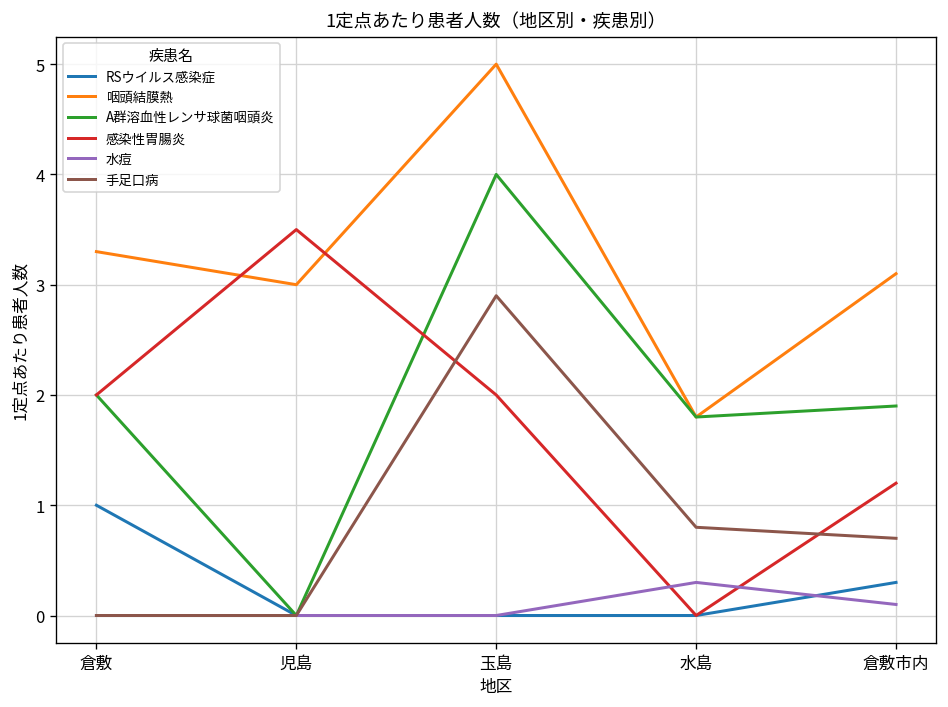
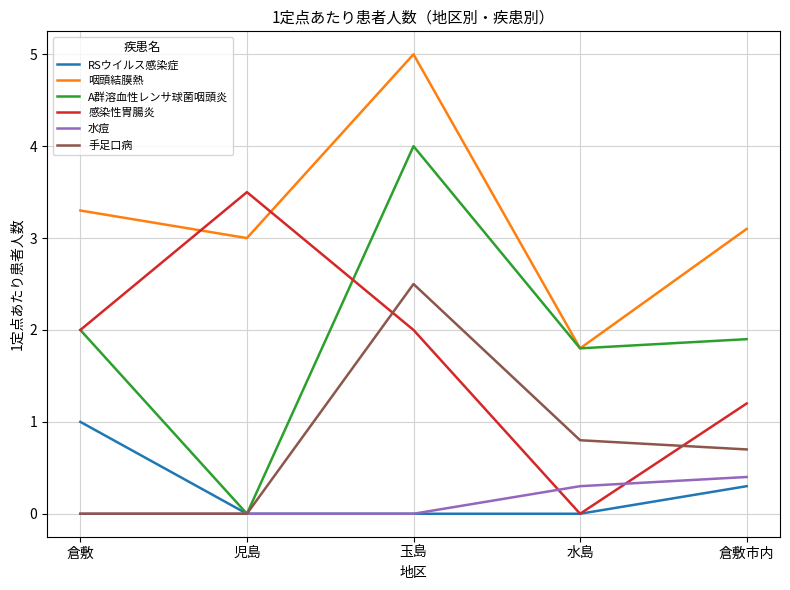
  {
    "RSウイルス感染症": {
      "倉敷": 1.0,
      "倉敷市内": 0.3
    },
    "咽頭結膜熱": {
      "倉敷": 3.3,
      "児島": 3.0,
      "玉島": 5.0,
      "倉敷市内": 3.1
    },
    "A群溶血性レンサ球菌咽頭炎": {
      "玉島": 4.0,
      "倉敷市内": 1.9
    },
    "感染性胃腸炎": {
      "児島": 3.5,
      "玉島": 2.0,
      "倉敷市内": 1.2
    },
    "水痘": {
      "水島": 0.3,
-     "倉敷市内": 0.1
+     "倉敷市内": 0.4
    },
    "手足口病": {
-     "玉島": 2.9,
+     "玉島": 2.5,
      "水島": 0.8,
      "倉敷市内": 0.7
    }
  }
